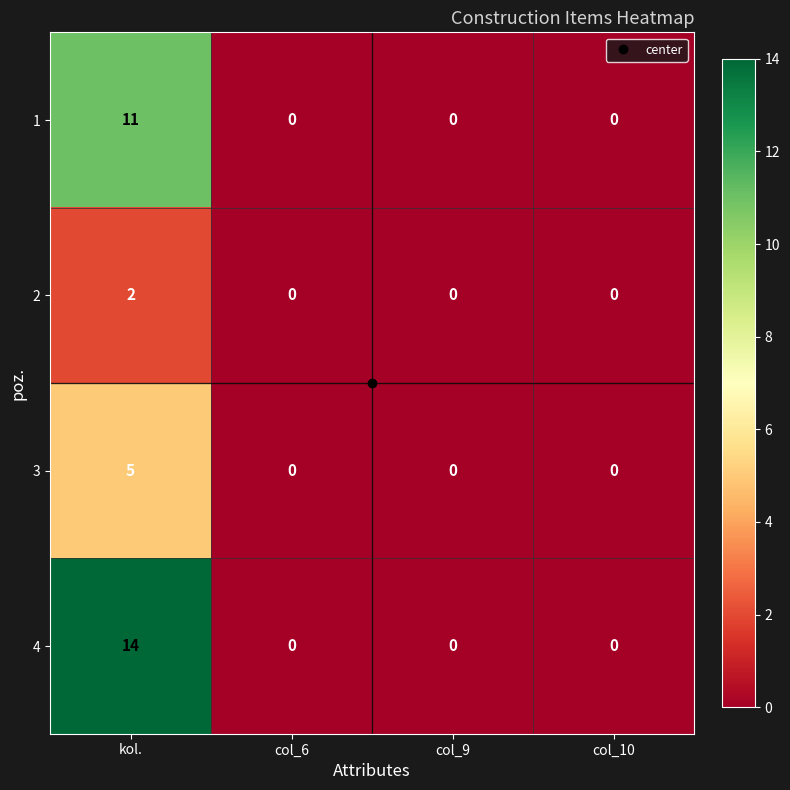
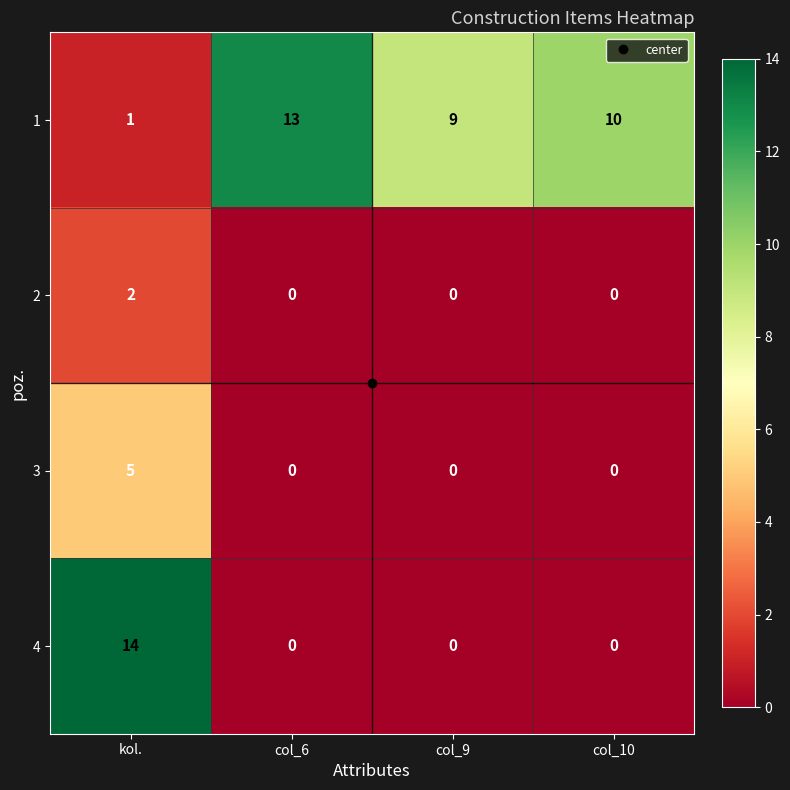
  {
    "1": {
-     "kol.": 11,
-     "col_6": 0,
-     "col_9": 0,
-     "col_10": 0
+     "kol.": 1,
+     "col_6": 13,
+     "col_9": 9,
+     "col_10": 10
    },
    "2": {
      "kol.": 2,
      "col_6": 0,
      "col_9": 0,
      "col_10": 0
    },
    "3": {
      "kol.": 5,
      "col_6": 0,
      "col_9": 0,
      "col_10": 0
    },
    "4": {
      "kol.": 14,
      "col_6": 0,
      "col_9": 0,
      "col_10": 0
    }
  }
